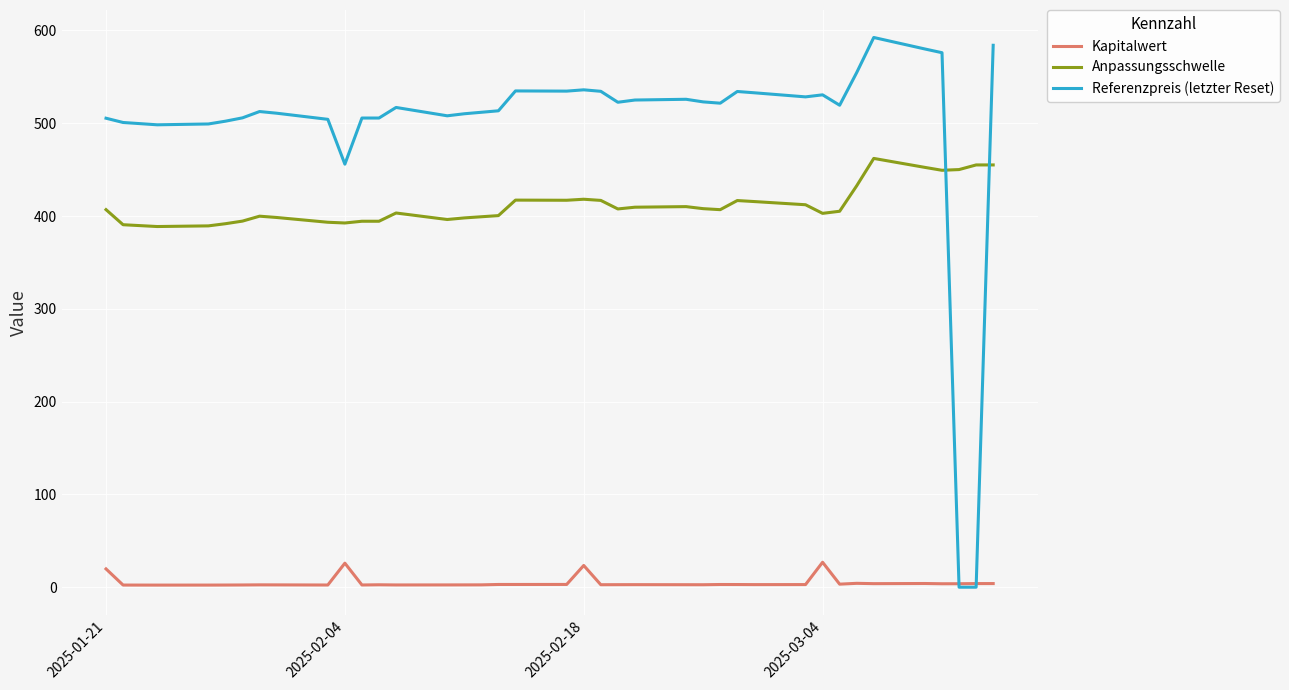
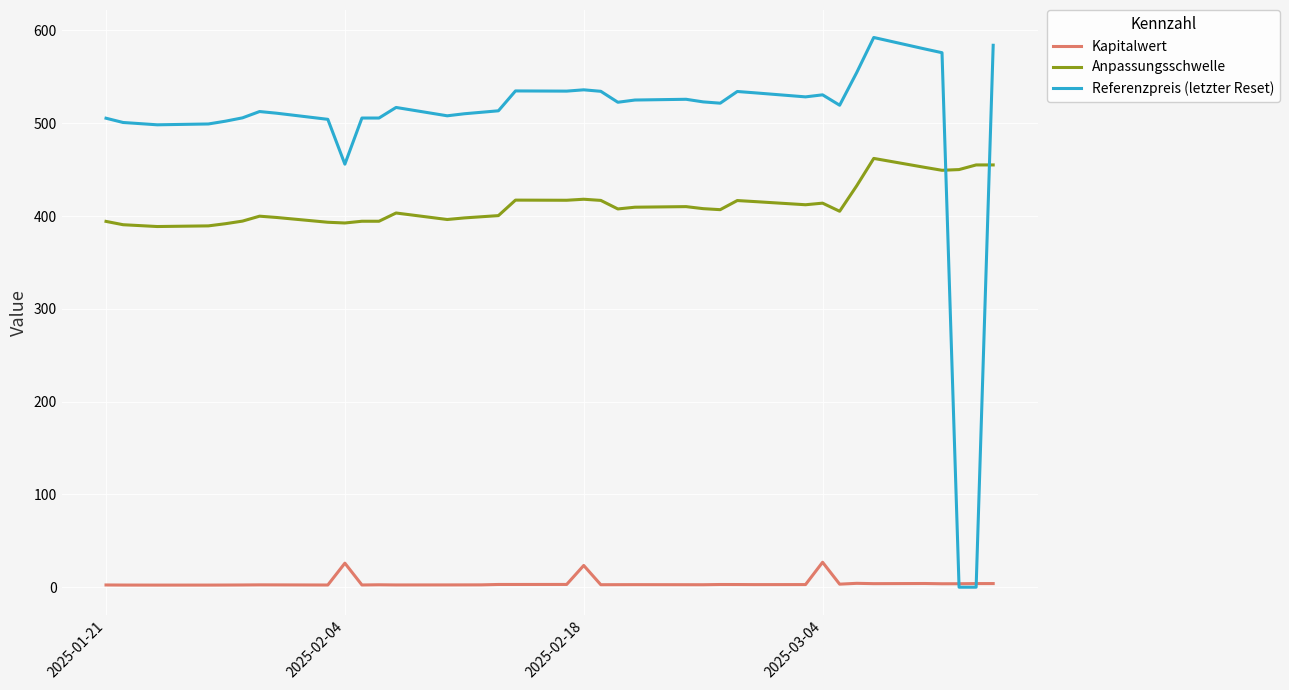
  {
    "Kapitalwert": {
-     "2025-01-21": 20,
+     "2025-01-21": 0,
      "2025-02-04": 30,
      "2025-02-18": 20,
      "2025-03-04": 30
    },
    "Anpassungsschwelle": {
-     "2025-01-21": 410,
+     "2025-01-21": 390,
      "2025-02-04": 390,
      "2025-02-18": 420,
-     "2025-03-04": 400
+     "2025-03-04": 410
    },
    "Referenzpreis (letzter Reset)": {
      "2025-01-21": 510,
      "2025-02-04": 460,
      "2025-02-18": 540,
      "2025-03-04": 530
    }
  }
